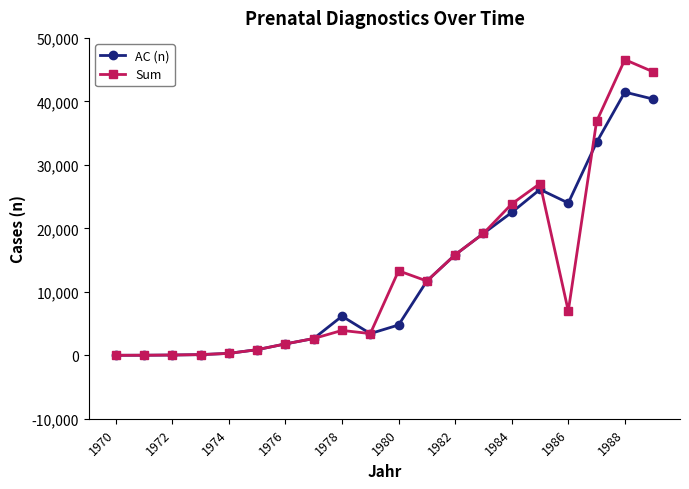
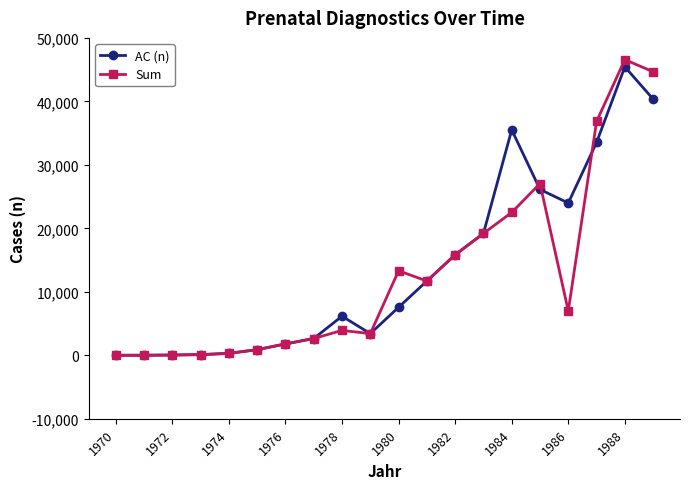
  {
    "AC (n)": {
      "1978": "6,000",
-     "1980": "5,000",
-     "1984": "23,000",
+     "1980": "8,000",
+     "1984": "36,000",
      "1986": "24,000",
-     "1988": "41,000"
+     "1988": "45,000"
    },
    "Sum": {
      "1978": "4,000",
      "1980": "13,000",
-     "1984": "24,000",
+     "1984": "23,000",
      "1986": "7,000",
      "1988": "47,000"
    }
  }
